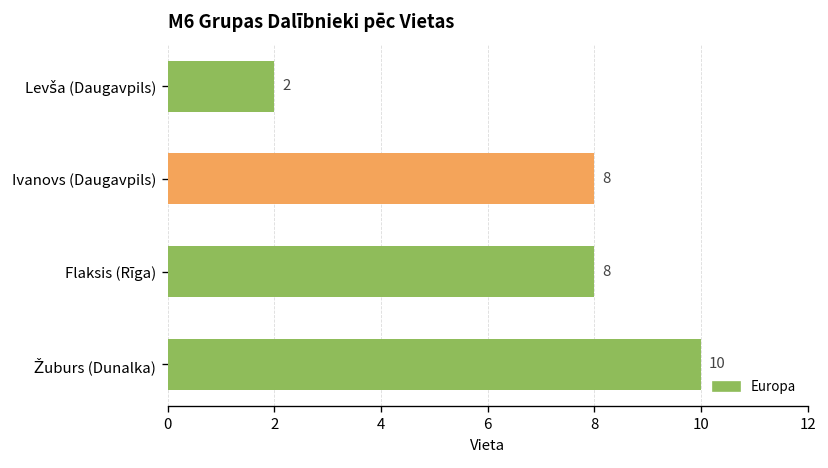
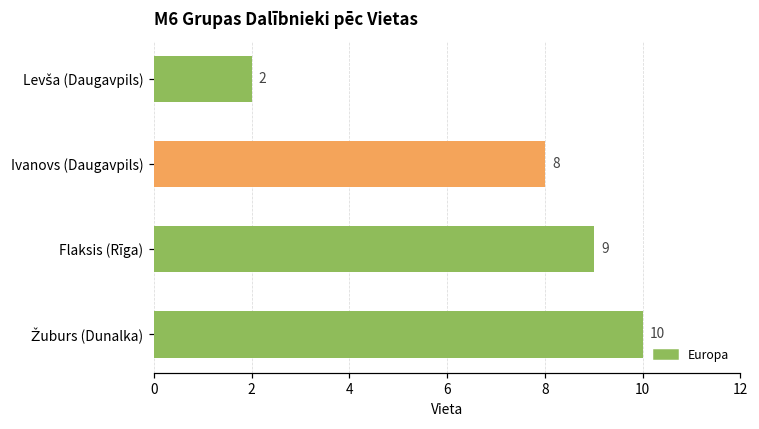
  {
    "Levša (Daugavpils)": 2,
    "Ivanovs (Daugavpils)": 8,
-   "Flaksis (Rīga)": 8,
+   "Flaksis (Rīga)": 9,
    "Žuburs (Dunalka)": 10
  }
